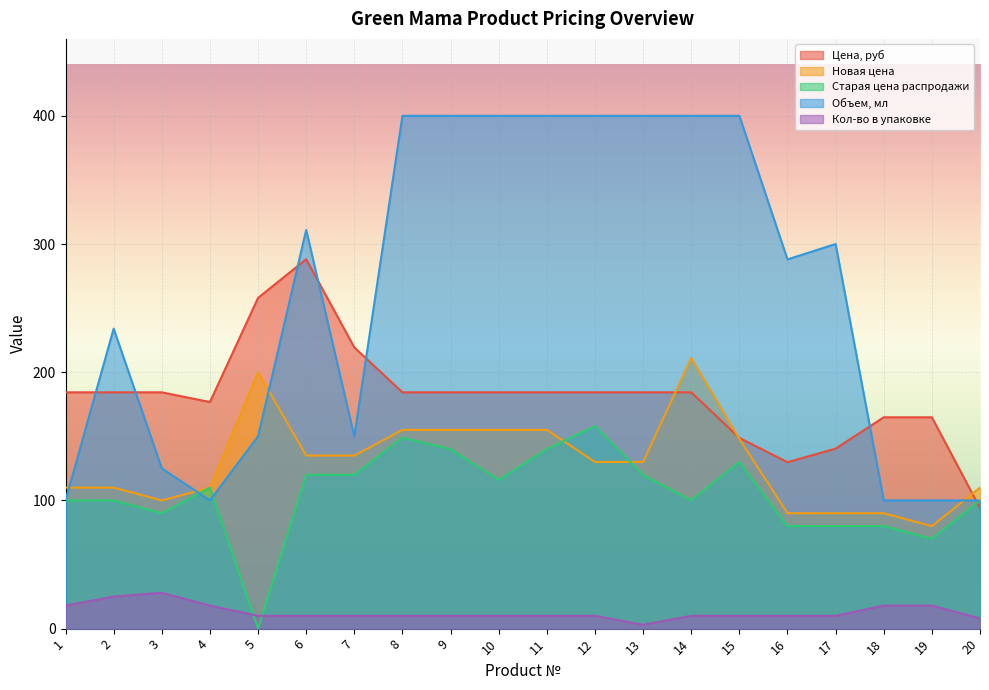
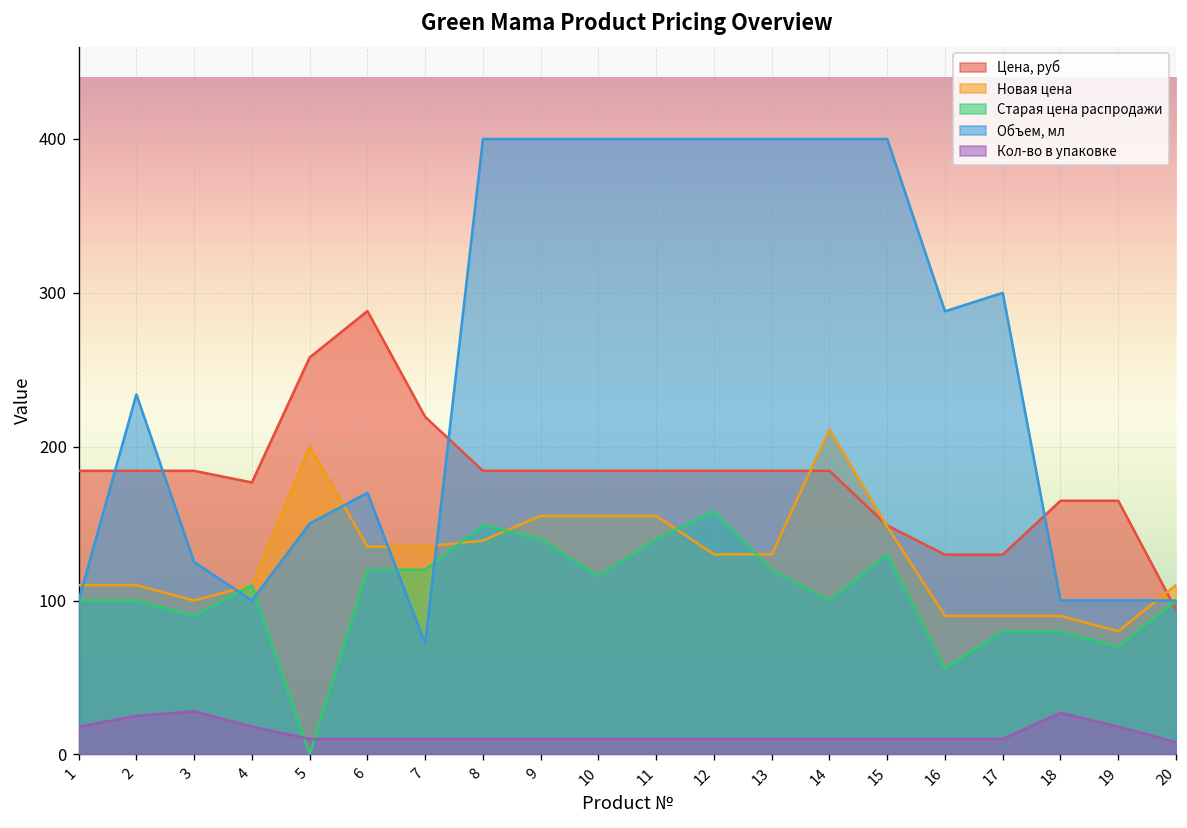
  {
    "Цена, руб": {
      "1": 184,
      "2": 184,
      "3": 184,
      "4": 177,
      "5": 258,
      "6": 288,
      "7": 219,
      "8": 184,
      "9": 184,
      "10": 184,
      "11": 184,
      "12": 184,
      "13": 184,
      "14": 184,
      "16": 130,
-     "17": 140,
+     "17": 130,
      "18": 165,
      "19": 165,
      "20": 94
    },
    "Новая цена": {
      "1": 110,
      "2": 110,
      "3": 100,
      "5": 200,
      "6": 135,
      "7": 135,
-     "8": 155,
+     "8": 139,
      "9": 155,
      "10": 155,
      "11": 155,
      "12": 130,
      "13": 130,
      "14": 211,
      "16": 90,
      "17": 90,
      "18": 90,
      "19": 80,
      "20": 110
    },
    "Старая цена распродажи": {
      "2": 100,
      "3": 90,
      "5": 0,
      "6": 120,
      "7": 120,
      "8": 149,
      "9": 140,
      "10": 116,
      "11": 140,
      "12": 158,
      "13": 120,
      "14": 100,
      "15": 130,
-     "16": 80,
+     "16": 56,
      "17": 80,
      "18": 80,
      "19": 70
    },
    "Объем, мл": {
      "2": 234,
      "3": 125,
      "4": 100,
      "5": 150,
-     "6": 311,
-     "7": 150,
+     "6": 170,
+     "7": 72,
      "8": 400,
      "9": 400,
      "10": 400,
      "11": 400,
      "12": 400,
      "13": 400,
      "14": 400,
      "15": 400,
      "16": 288,
      "17": 300,
      "18": 100,
      "19": 100
    },
    "Кол-во в упаковке": {
      "1": 18,
      "2": 25,
      "3": 28,
      "4": 18,
      "5": 10,
      "6": 10,
      "7": 10,
      "8": 10,
      "9": 10,
      "10": 10,
      "11": 10,
      "12": 10,
-     "13": 3,
+     "13": 10,
      "14": 10,
      "15": 10,
      "16": 10,
      "17": 10,
-     "18": 18,
+     "18": 27,
      "19": 18,
      "20": 8
    }
  }
